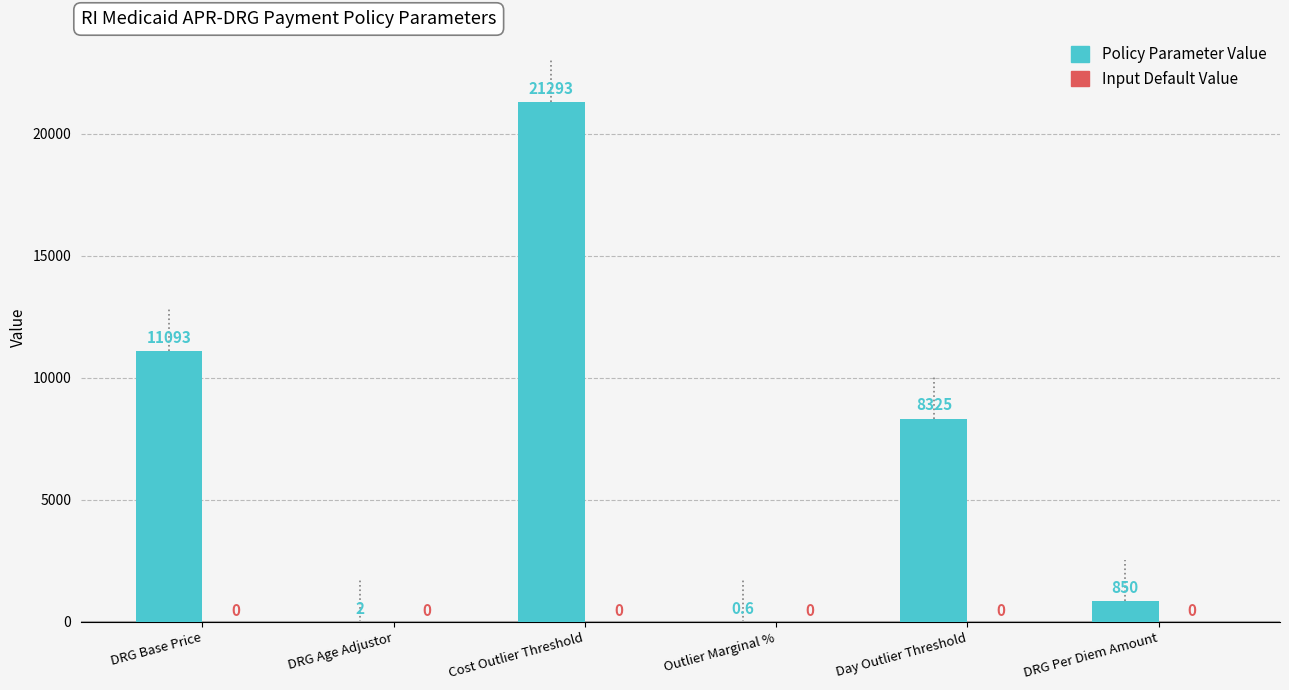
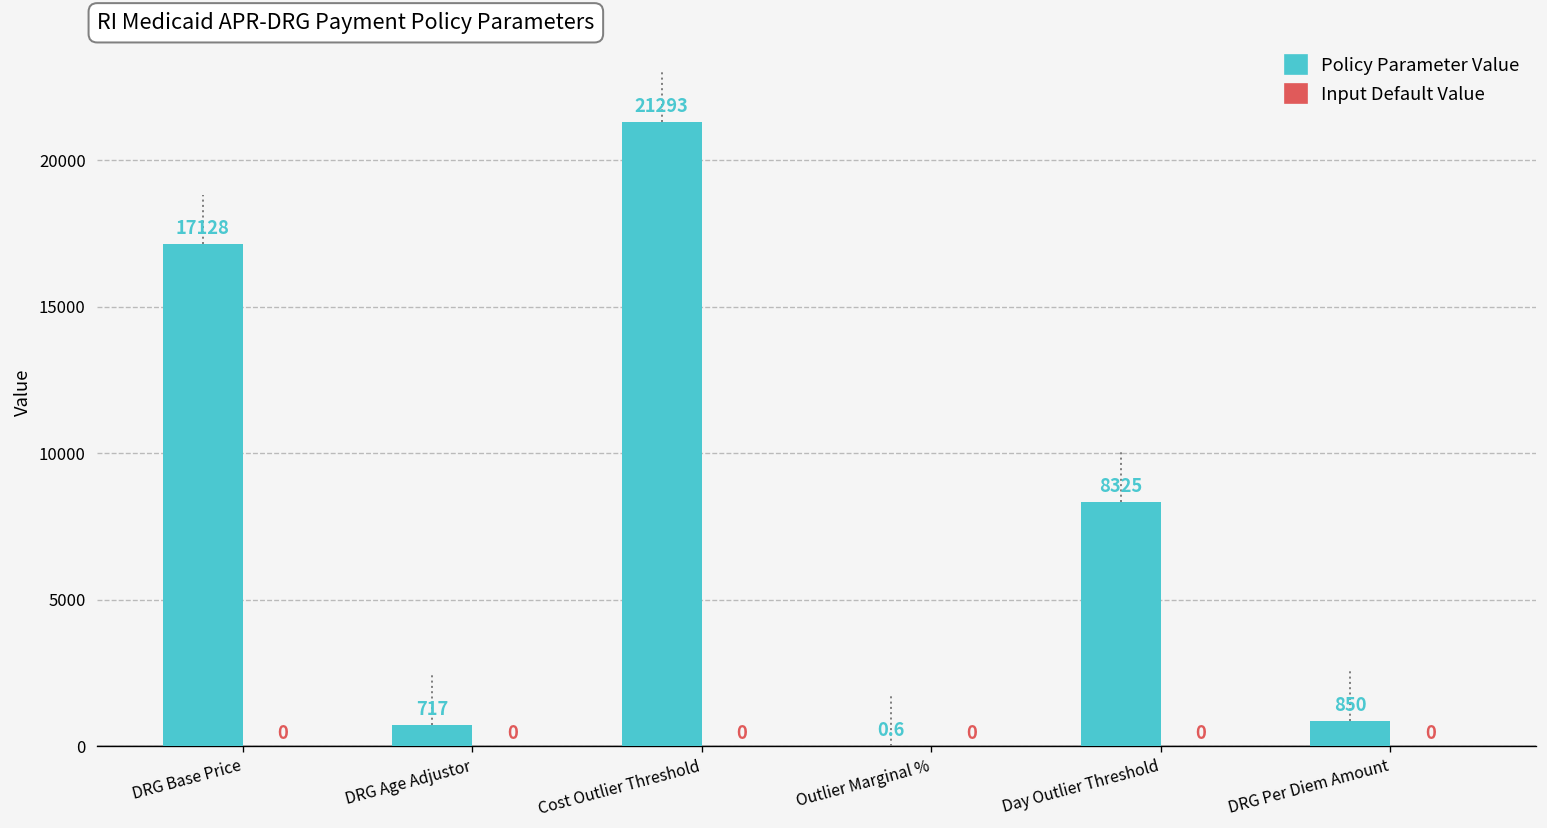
  {
    "Policy Parameter Value": {
-     "DRG Base Price": 11093,
-     "DRG Age Adjustor": 2,
+     "DRG Base Price": 17128,
+     "DRG Age Adjustor": 717,
      "Cost Outlier Threshold": 21293,
      "Outlier Marginal %": 0.6,
      "Day Outlier Threshold": 8325,
      "DRG Per Diem Amount": 850
    },
    "Input Default Value": {
      "DRG Base Price": 0,
      "DRG Age Adjustor": 0,
      "Cost Outlier Threshold": 0,
      "Outlier Marginal %": 0,
      "Day Outlier Threshold": 0,
      "DRG Per Diem Amount": 0
    }
  }
